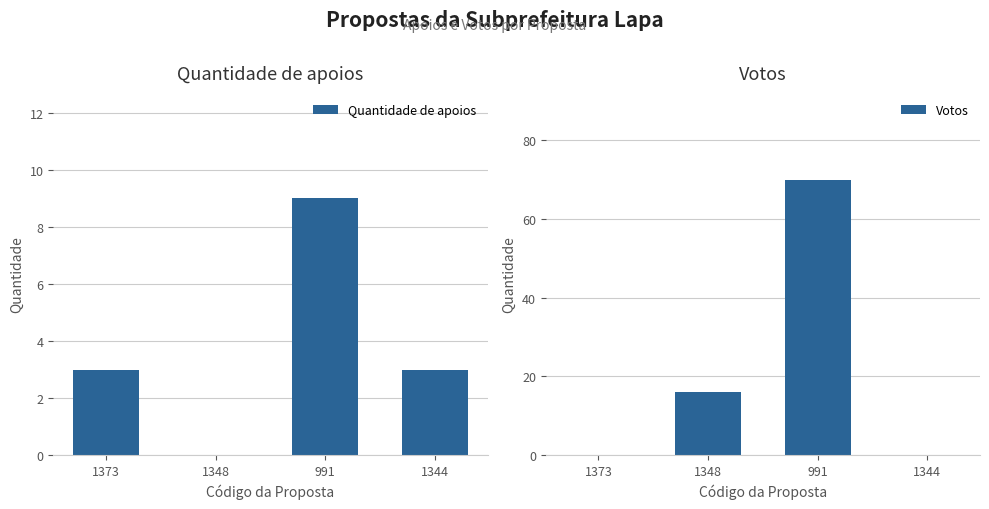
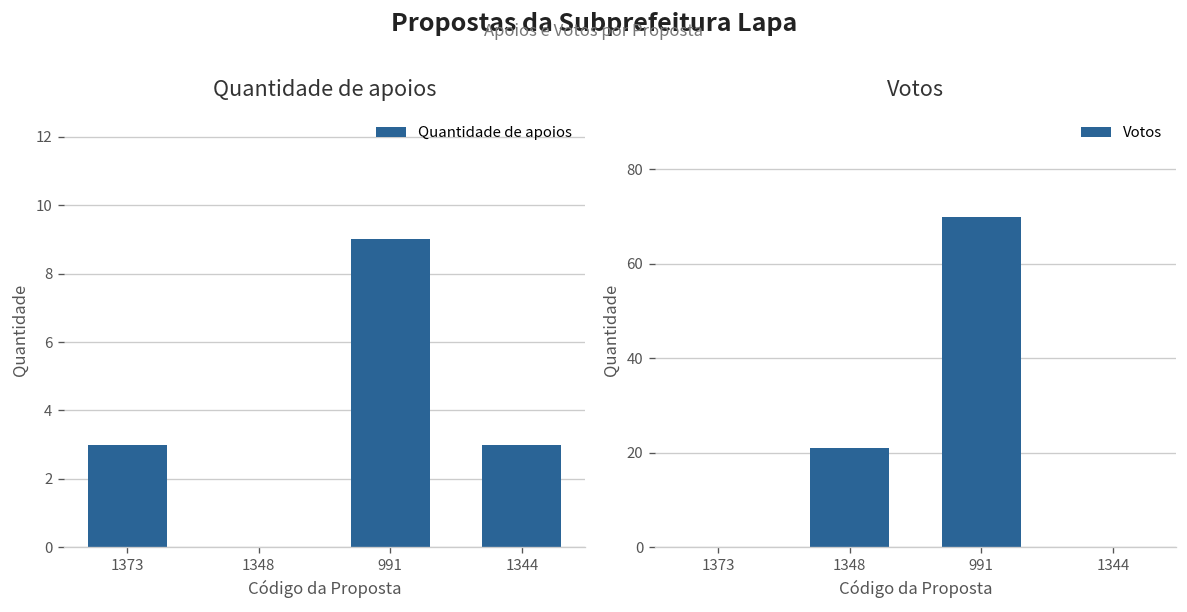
  {
    "Quantidade de apoios": {
      "1373": 3.0,
      "1348": 0.0,
      "991": 9.0,
      "1344": 3.0
    },
    "Votos": {
      "1373": 0,
-     "1348": 16,
+     "1348": 21,
      "991": 70,
      "1344": 0
    }
  }
